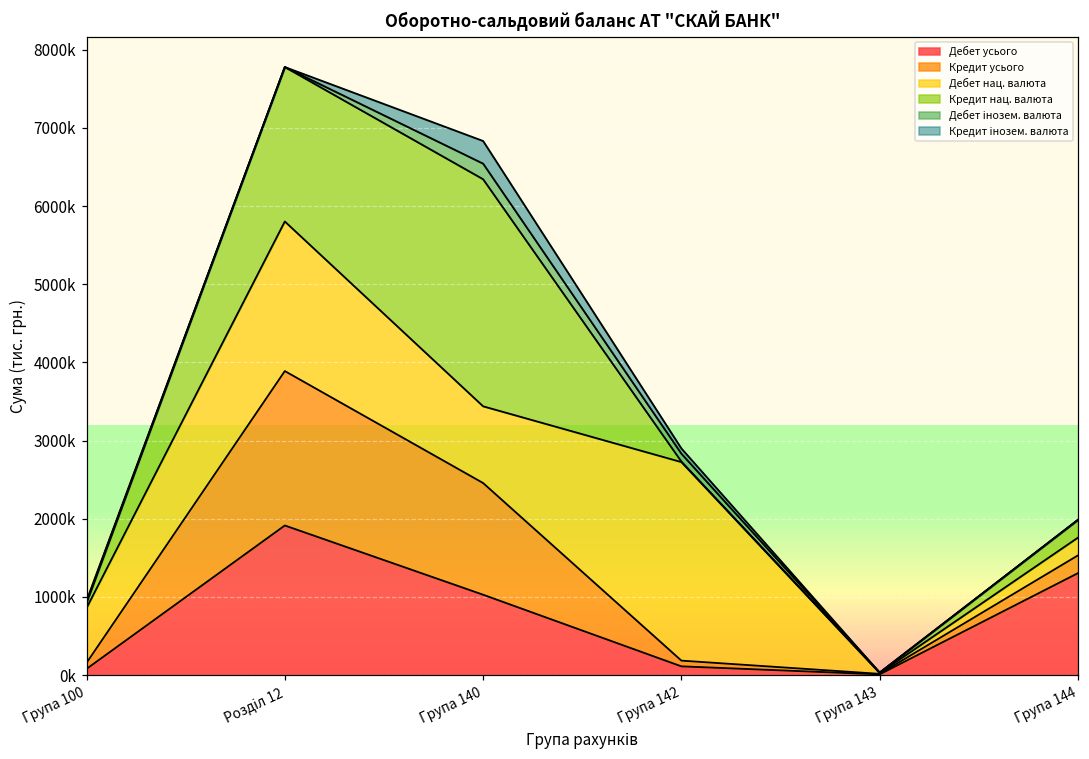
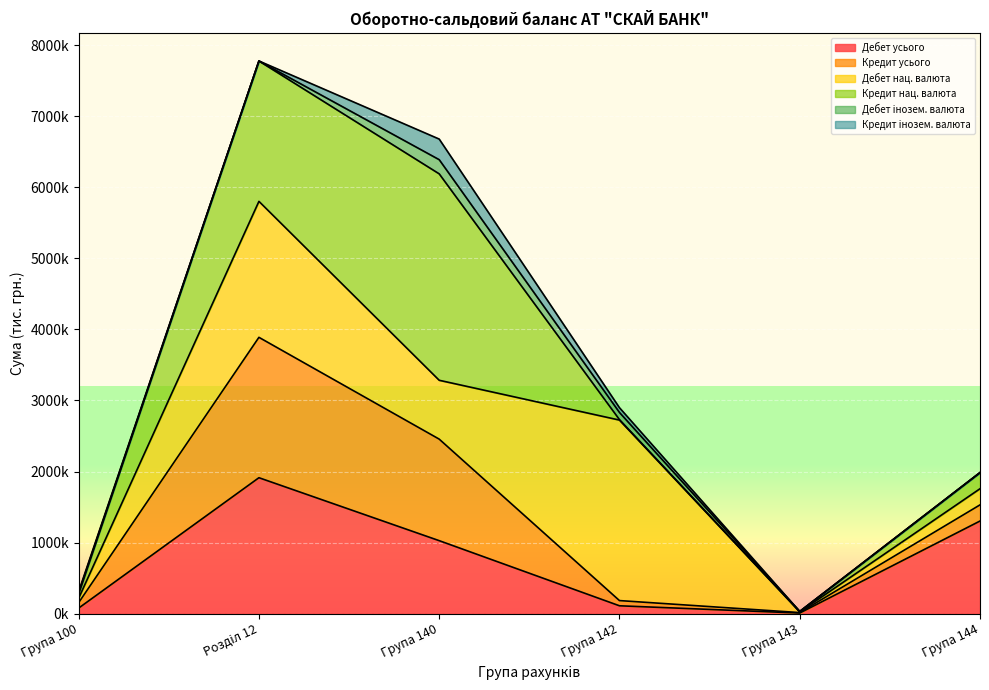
  {
    "Дебет усього": {
      "Група 100": 100000,
      "Розділ 12": 1900000,
      "Група 140": 1000000,
      "Група 142": 100000,
      "Група 144": 1300000
    },
    "Кредит усього": {
      "Група 100": 100000,
      "Розділ 12": 2000000,
      "Група 140": 1400000,
      "Група 142": 100000,
      "Група 144": 200000
    },
    "Дебет нац. валюта": {
-     "Група 100": 700000,
+     "Група 100": 100000,
      "Розділ 12": 1900000,
-     "Група 140": 1000000,
+     "Група 140": 800000,
      "Група 144": 200000
    },
    "Кредит нац. валюта": {
      "Група 140": 2900000
    },
    "Дебет інозем. валюта": {
      "Група 140": 200000,
      "Група 142": 100000
    },
    "Кредит інозем. валюта": {
      "Група 140": 300000,
      "Група 142": 100000
    }
  }
